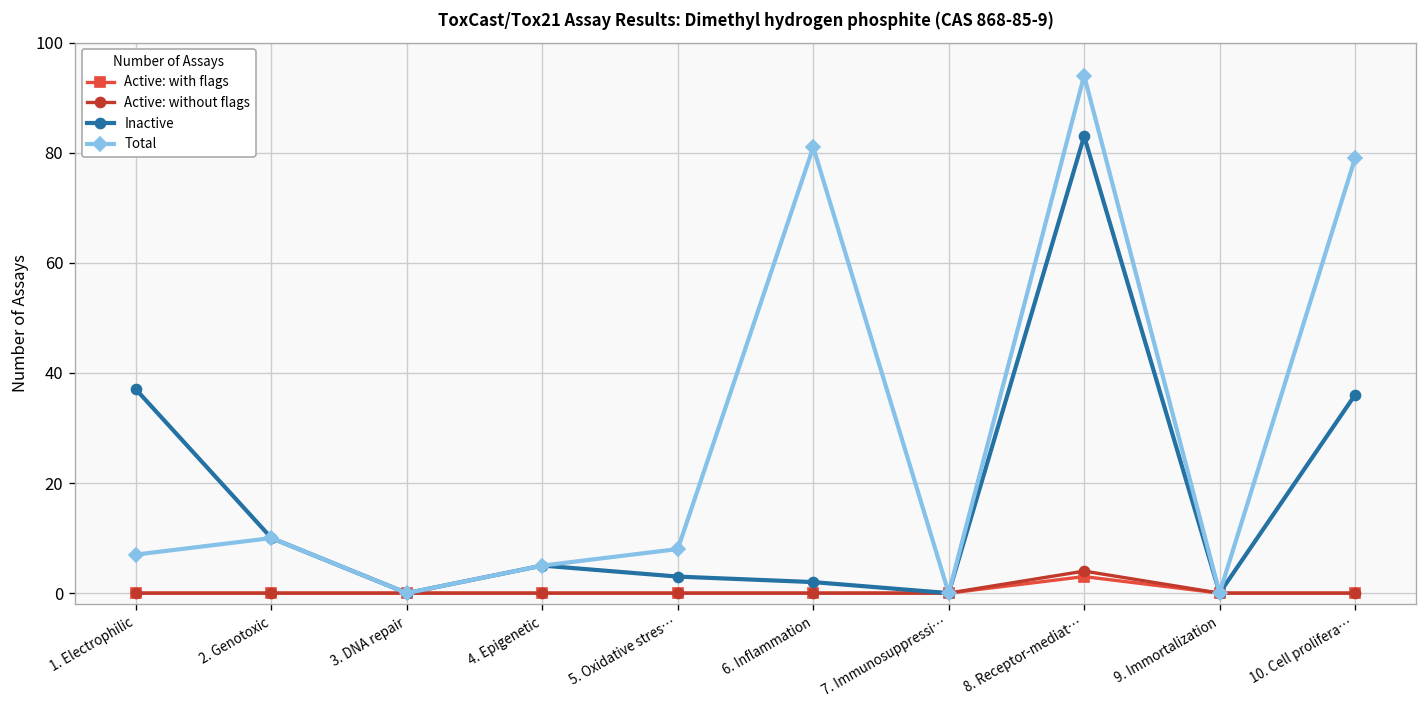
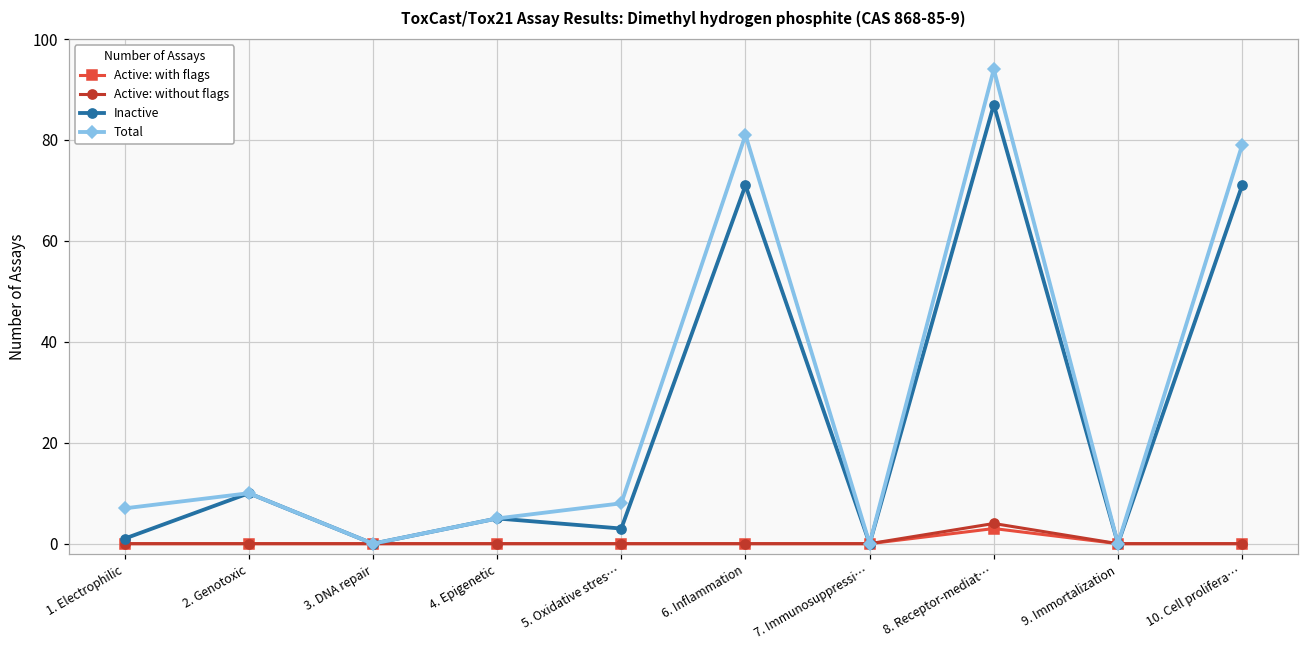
  {
    "Inactive": {
-     "1. Electrophilic": 37,
+     "1. Electrophilic": 1,
      "5. Oxidative stres…": 3,
-     "6. Inflammation": 2,
-     "8. Receptor-mediat…": 83,
-     "10. Cell prolifera…": 36
+     "6. Inflammation": 71,
+     "8. Receptor-mediat…": 87,
+     "10. Cell prolifera…": 71
    },
    "Total": {
      "1. Electrophilic": 7,
      "5. Oxidative stres…": 8,
      "6. Inflammation": 81,
      "8. Receptor-mediat…": 94,
      "10. Cell prolifera…": 79
    }
  }
